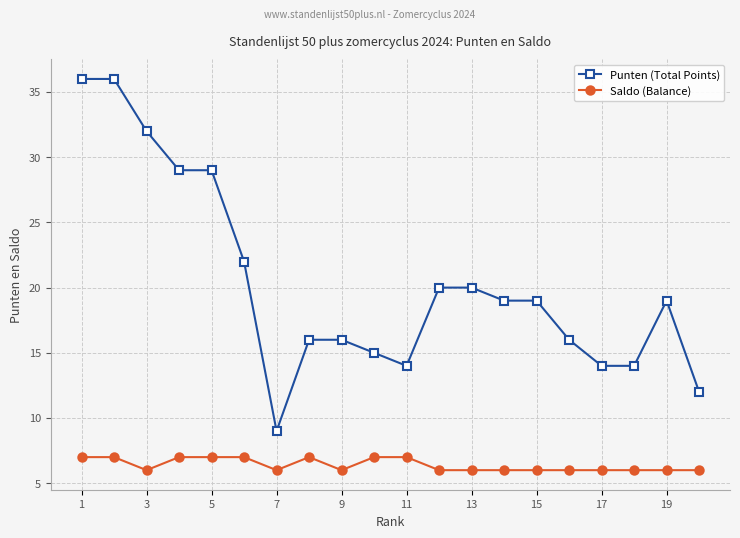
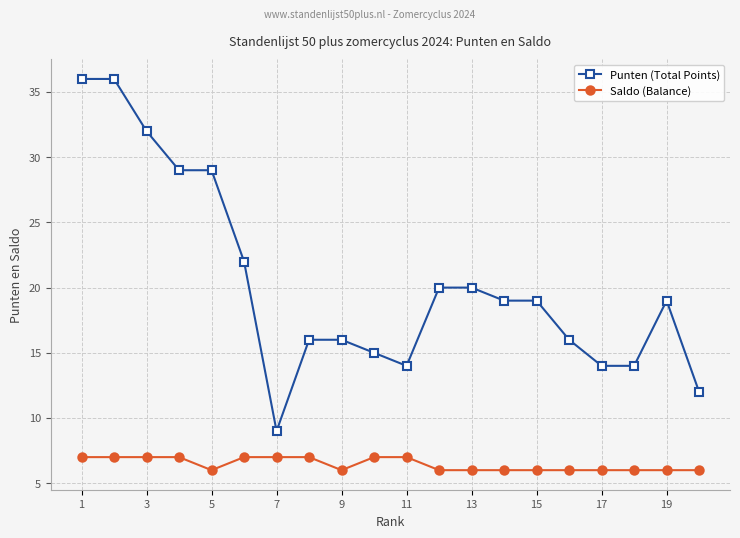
  {
    "Punten (Total Points)": {
      "1": 36,
      "3": 32,
      "5": 29,
      "7": 9,
      "9": 16,
      "11": 14,
      "13": 20,
      "15": 19,
      "17": 14,
      "19": 19
    },
    "Saldo (Balance)": {
      "1": 7,
-     "3": 6,
-     "5": 7,
-     "7": 6,
+     "3": 7,
+     "5": 6,
+     "7": 7,
      "9": 6,
      "11": 7,
      "13": 6,
      "15": 6,
      "17": 6,
      "19": 6
    }
  }
